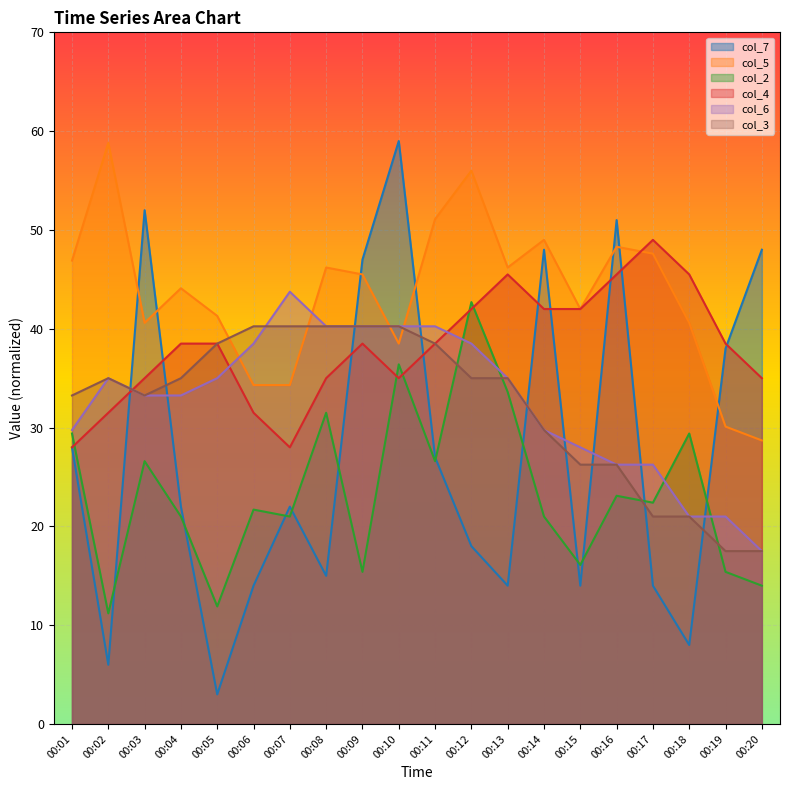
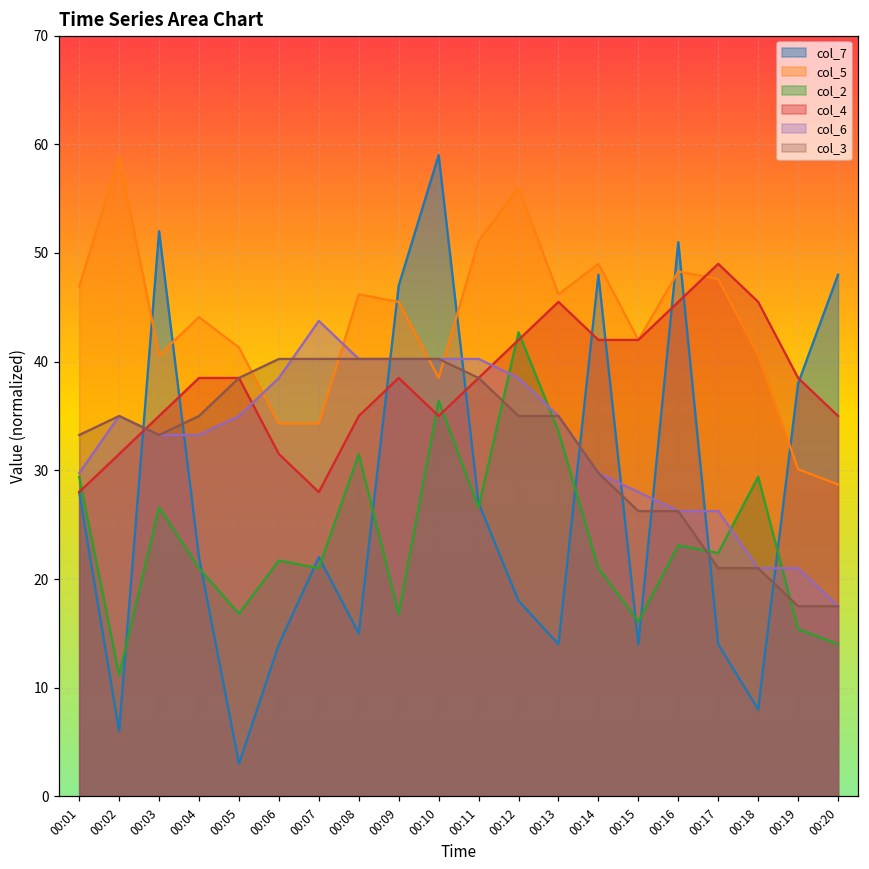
  {
    "col_7": {
      "00:02": 6,
      "00:03": 52,
      "00:04": 22,
      "00:05": 3,
      "00:06": 14,
      "00:07": 22,
      "00:08": 15,
      "00:09": 47,
      "00:10": 59,
      "00:11": 27,
      "00:12": 18,
      "00:13": 14,
      "00:14": 48,
      "00:15": 14,
      "00:16": 51,
      "00:17": 14,
      "00:18": 8,
      "00:19": 38,
      "00:20": 48
    },
    "col_2": {
      "00:01": 29,
      "00:02": 11,
      "00:03": 27,
      "00:04": 21,
-     "00:05": 12,
+     "00:05": 17,
      "00:06": 22,
      "00:07": 21,
      "00:08": 32,
-     "00:09": 15,
+     "00:09": 17,
      "00:10": 36,
      "00:11": 27,
      "00:12": 43,
      "00:13": 34,
      "00:14": 21,
      "00:15": 16,
      "00:16": 23,
      "00:17": 22,
      "00:18": 29,
      "00:19": 15,
      "00:20": 14
    }
  }
